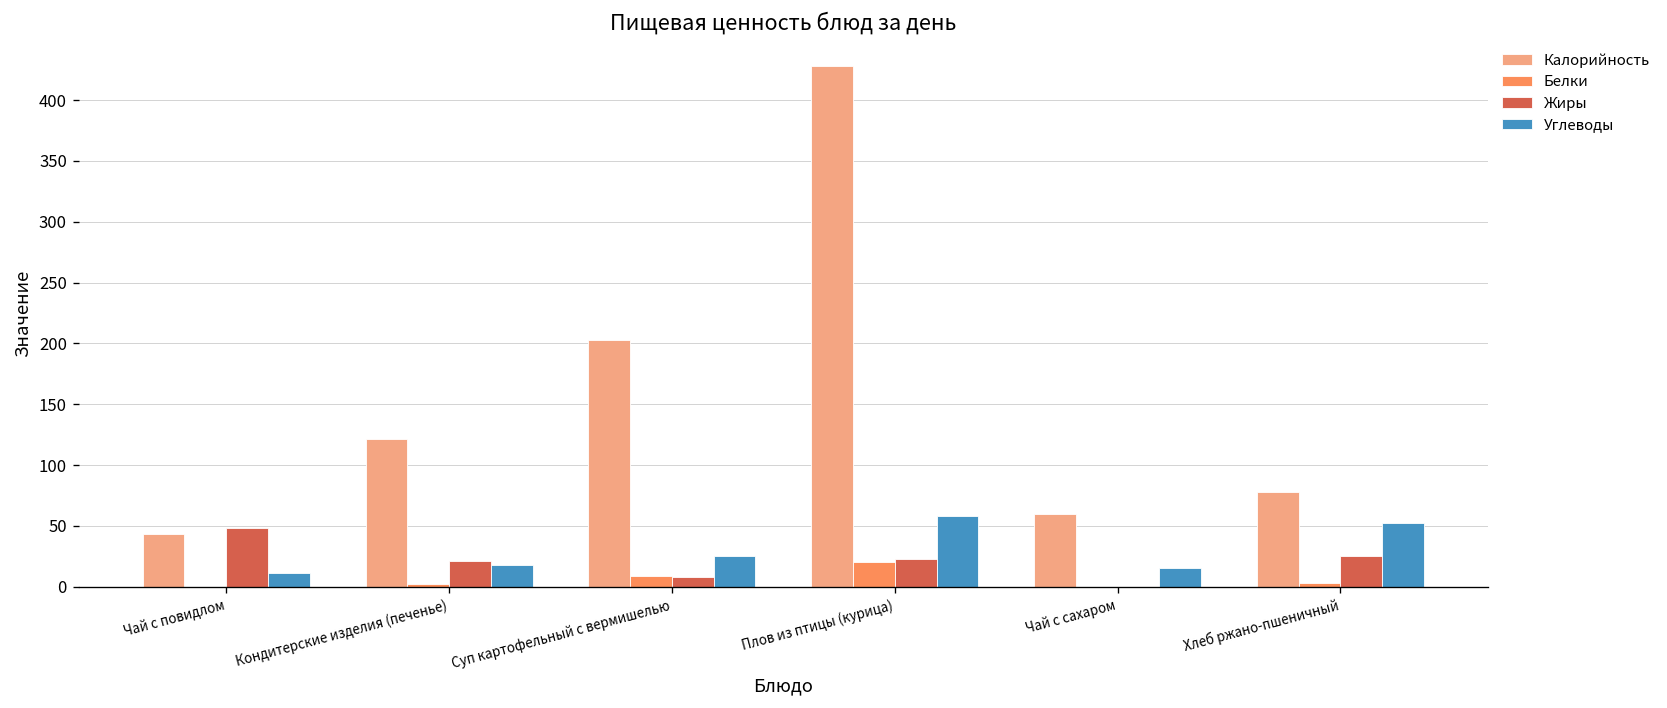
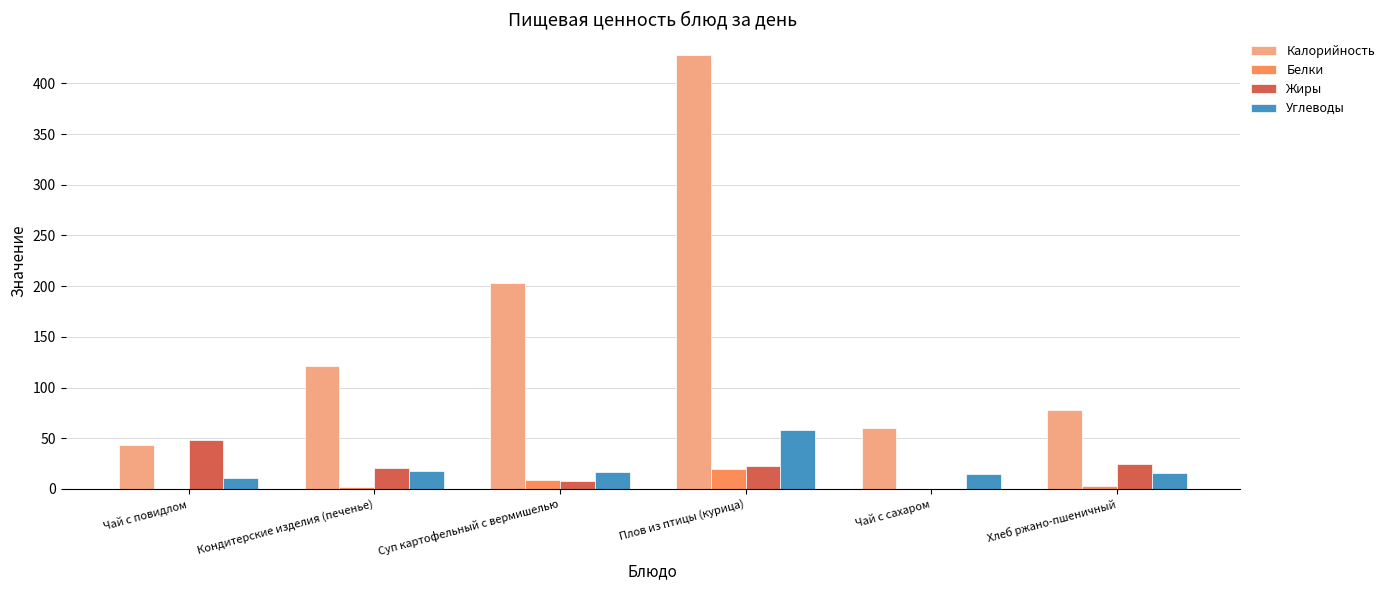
  {
    "Жиры": {
      "Чай с повидлом": 48,
      "Кондитерские изделия (печенье)": 21,
      "Суп картофельный с вермишелью": 8,
      "Плов из птицы (курица)": 23,
      "Чай с сахаром": 0,
      "Хлеб ржано-пшеничный": 25
    },
    "Углеводы": {
      "Чай с повидлом": 11,
      "Кондитерские изделия (печенье)": 18,
-     "Суп картофельный с вермишелью": 25,
+     "Суп картофельный с вермишелью": 17,
      "Плов из птицы (курица)": 58,
      "Чай с сахаром": 15,
-     "Хлеб ржано-пшеничный": 52
+     "Хлеб ржано-пшеничный": 16
    }
  }
